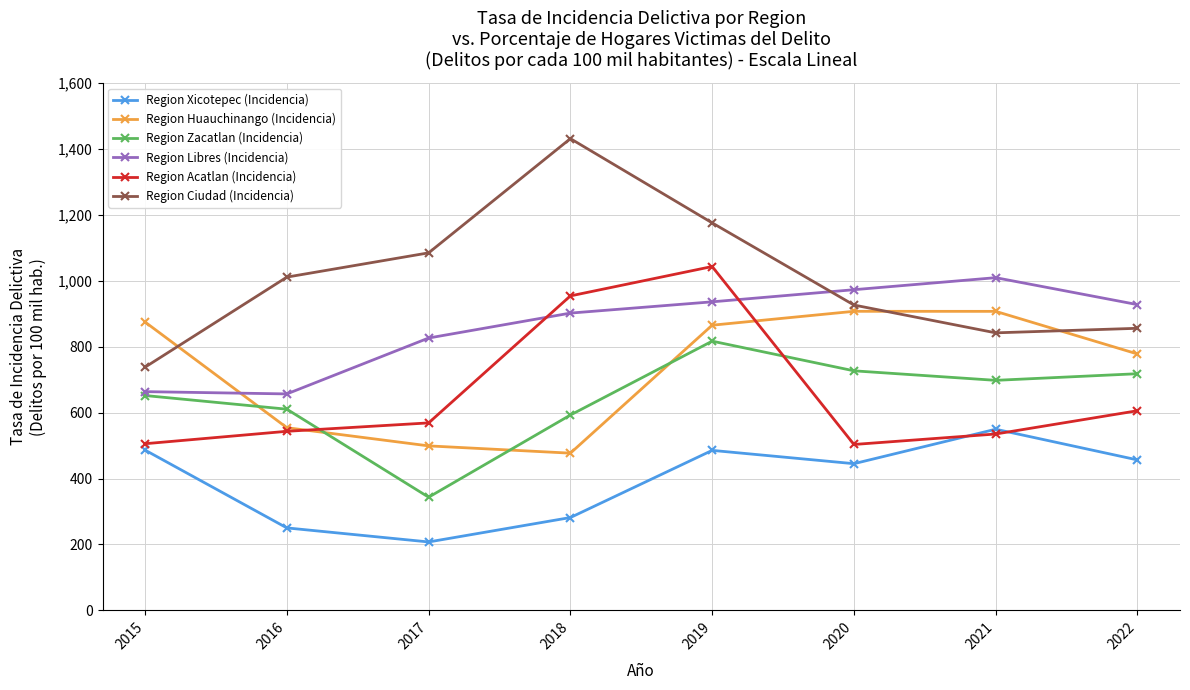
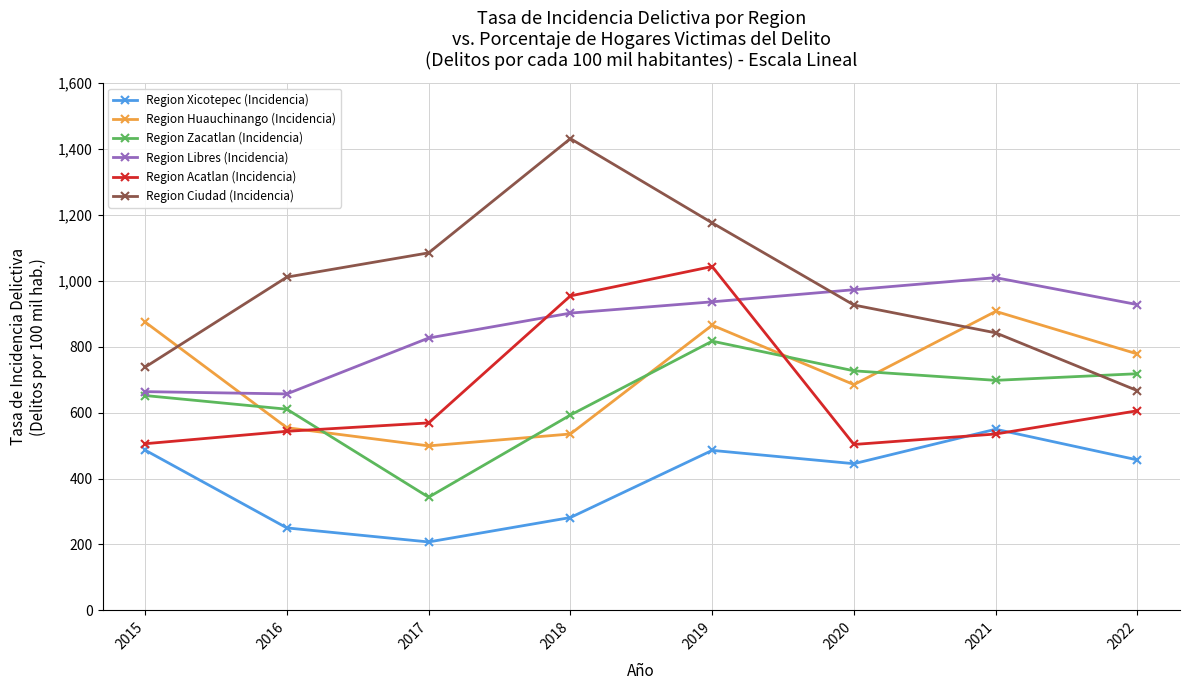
  {
    "Region Xicotepec (Incidencia)": {
      "2015": "490",
      "2016": "250",
      "2017": "210",
      "2018": "280",
      "2019": "490",
      "2020": "450",
      "2021": "550",
      "2022": "460"
    },
    "Region Huauchinango (Incidencia)": {
      "2015": "870",
      "2016": "550",
      "2017": "500",
-     "2018": "480",
+     "2018": "540",
      "2019": "870",
-     "2020": "910",
+     "2020": "680",
      "2021": "910",
      "2022": "780"
    },
    "Region Zacatlan (Incidencia)": {
      "2015": "650",
      "2016": "610",
      "2017": "340",
      "2018": "590",
      "2019": "820",
      "2020": "730",
      "2021": "700",
      "2022": "720"
    },
    "Region Libres (Incidencia)": {
      "2015": "660",
      "2016": "660",
      "2017": "830",
      "2018": "900",
      "2019": "940",
      "2020": "970",
      "2021": "1,010",
      "2022": "930"
    },
    "Region Acatlan (Incidencia)": {
      "2015": "510",
      "2016": "540",
      "2017": "570",
      "2018": "950",
      "2019": "1,040",
      "2020": "500",
      "2021": "540",
      "2022": "610"
    },
    "Region Ciudad (Incidencia)": {
      "2015": "740",
      "2016": "1,010",
      "2017": "1,080",
      "2018": "1,430",
      "2019": "1,180",
      "2020": "930",
      "2021": "840",
-     "2022": "860"
+     "2022": "670"
    }
  }
